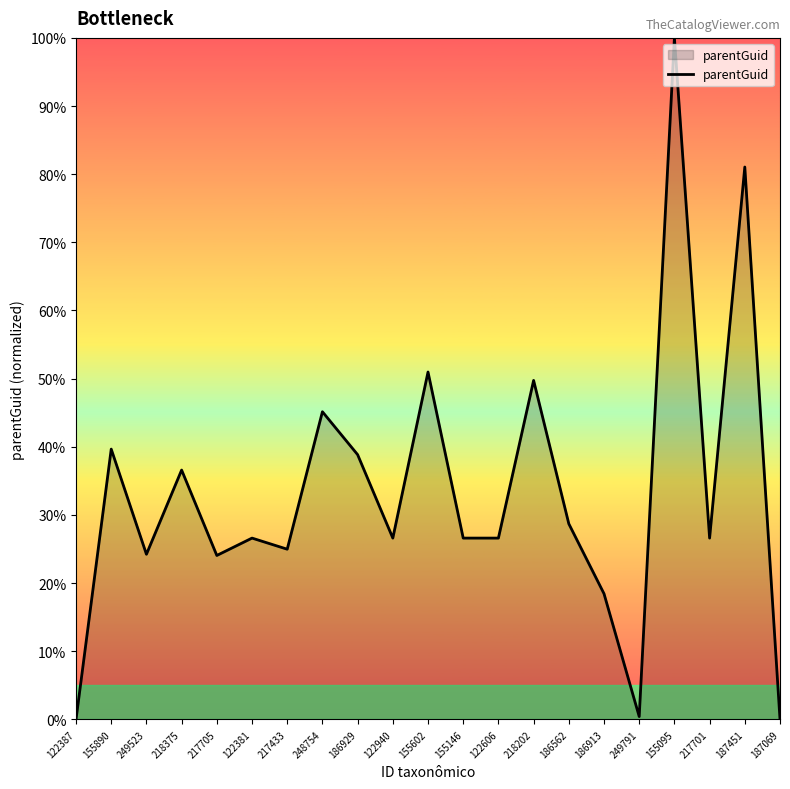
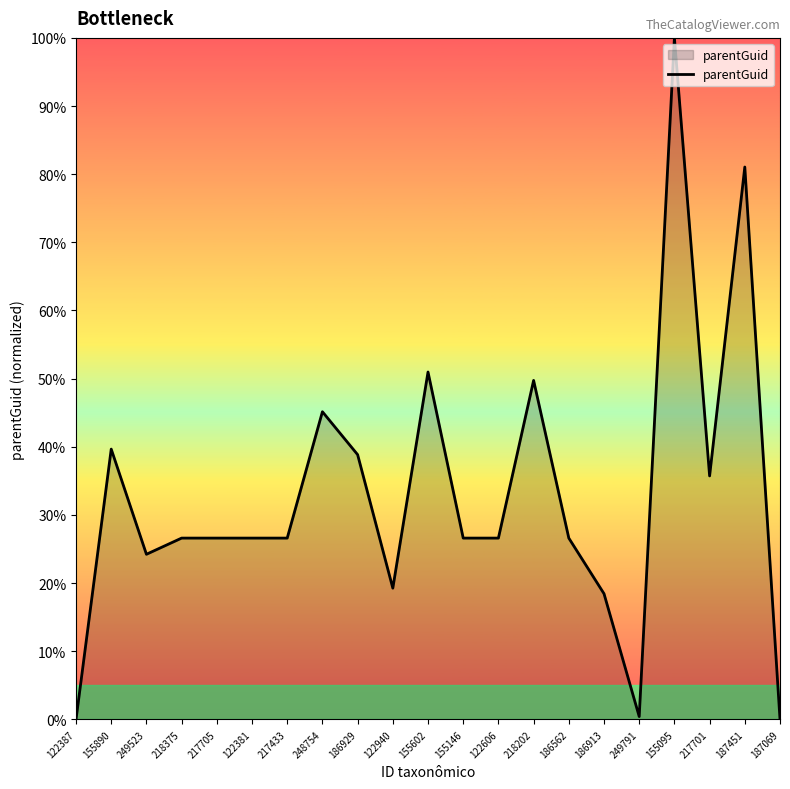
  {
    "155890": "40%",
    "249523": "24%",
-   "218375": "37%",
-   "217705": "24%",
+   "218375": "27%",
+   "217705": "27%",
    "122381": "27%",
-   "217433": "25%",
+   "217433": "27%",
    "248754": "45%",
    "186929": "39%",
-   "122940": "27%",
+   "122940": "19%",
    "155602": "51%",
    "155146": "27%",
    "122606": "27%",
    "218202": "50%",
-   "186562": "29%",
+   "186562": "27%",
    "186913": "18%",
    "155095": "100%",
-   "217701": "27%",
+   "217701": "36%",
    "187451": "81%"
  }
